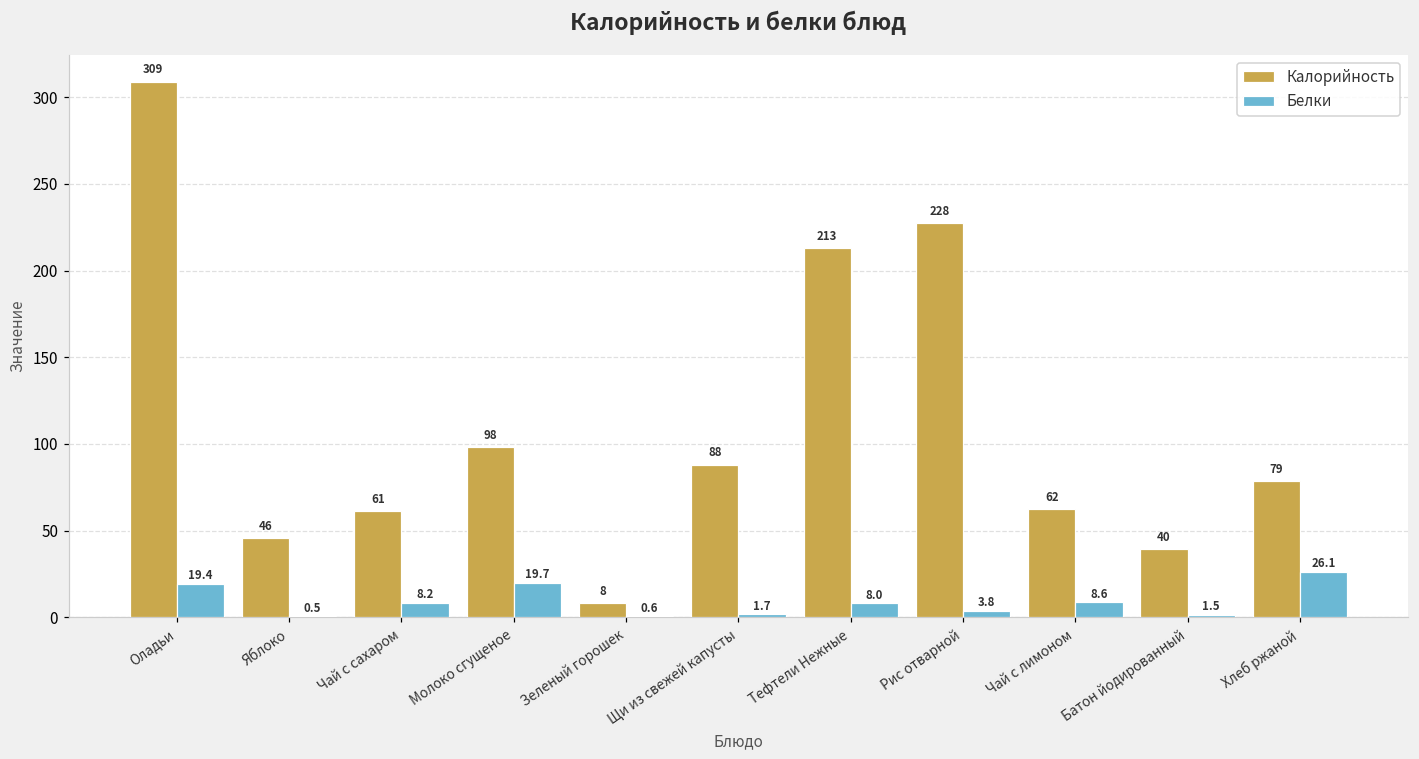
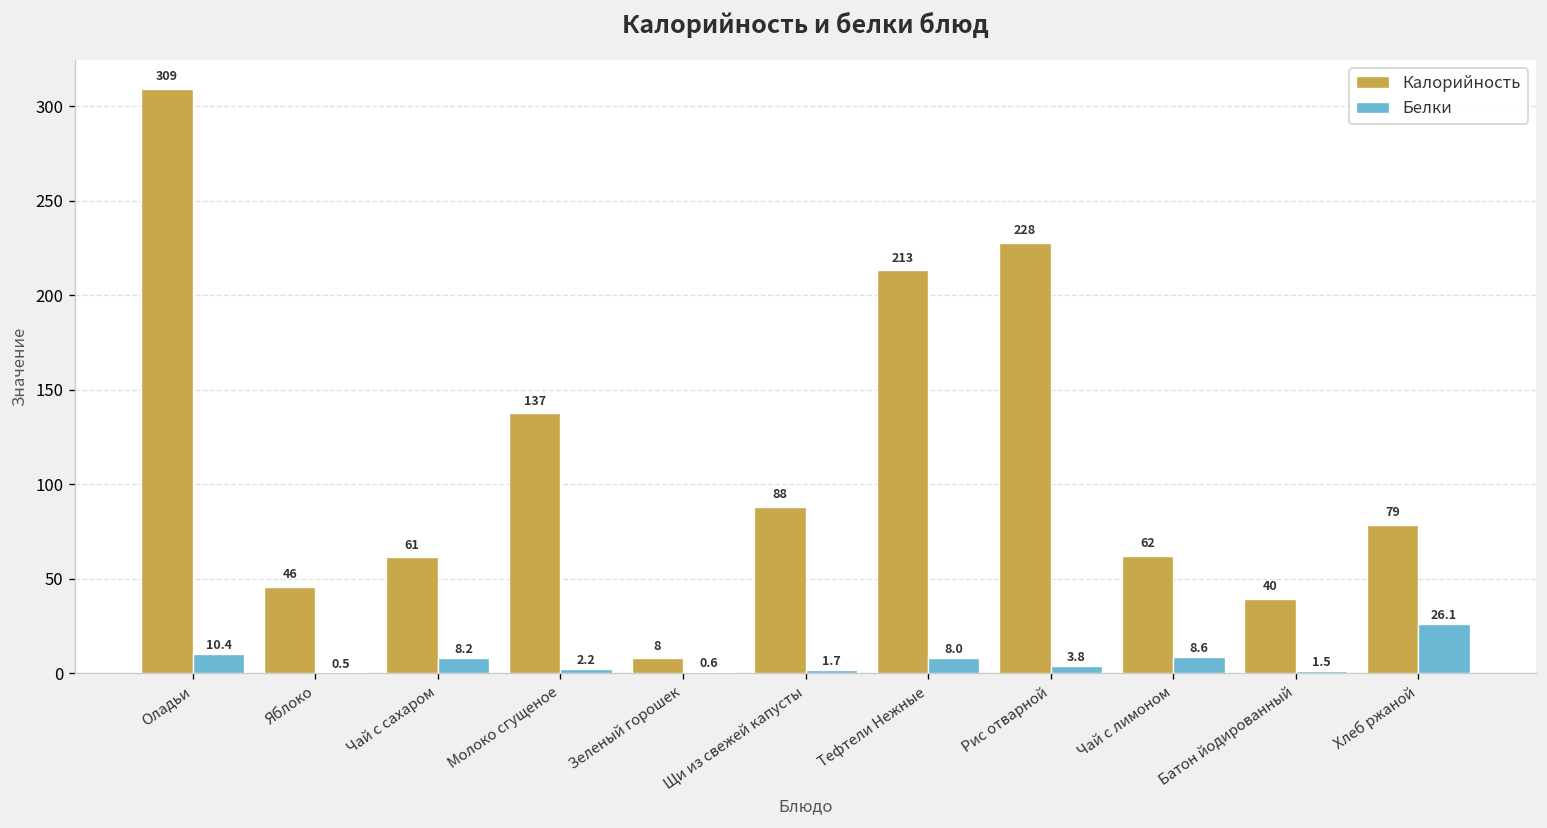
  {
    "Калорийность": {
      "Оладьи": 309,
      "Яблоко": 46,
      "Чай с сахаром": 61,
-     "Молоко сгущеное": 98,
+     "Молоко сгущеное": 137,
      "Зеленый горошек": 8,
      "Щи из свежей капусты": 88,
      "Тефтели Нежные": 213,
      "Рис отварной": 228,
      "Чай с лимоном": 62,
      "Батон йодированный": 40,
      "Хлеб ржаной": 79
    },
    "Белки": {
-     "Оладьи": 19.4,
+     "Оладьи": 10.4,
      "Яблоко": 0.5,
      "Чай с сахаром": 8.2,
-     "Молоко сгущеное": 19.7,
+     "Молоко сгущеное": 2.2,
      "Зеленый горошек": 0.6,
      "Щи из свежей капусты": 1.7,
      "Тефтели Нежные": 8.0,
      "Рис отварной": 3.8,
      "Чай с лимоном": 8.6,
      "Батон йодированный": 1.5,
      "Хлеб ржаной": 26.1
    }
  }
